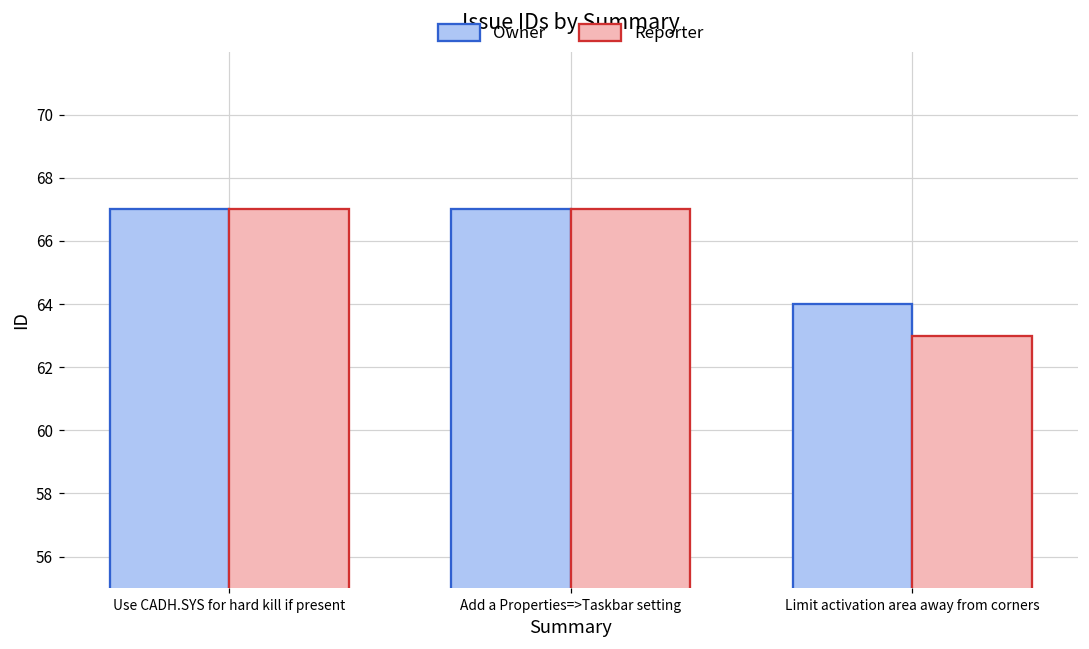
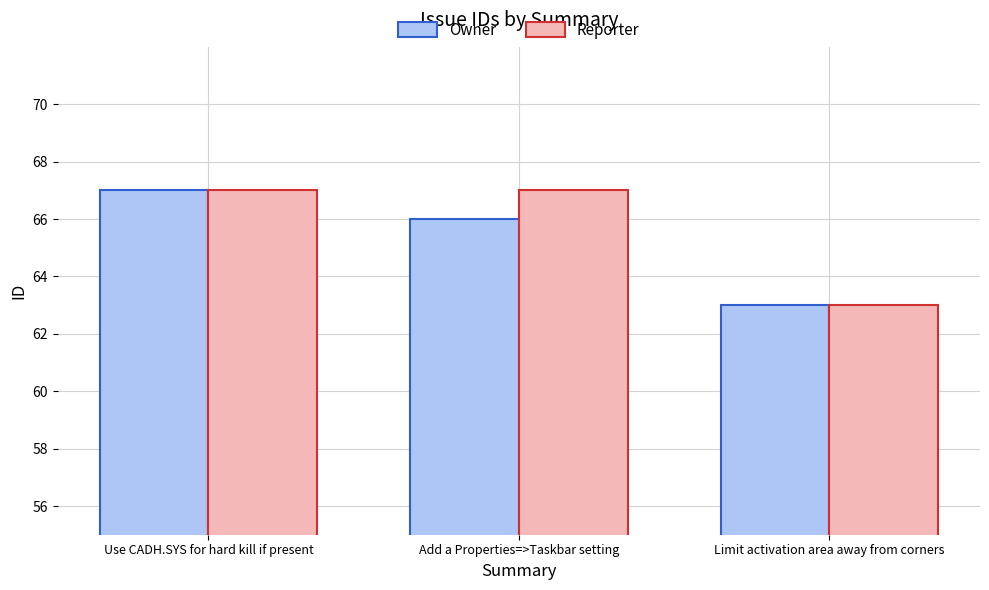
  {
    "Owner": {
      "Use CADH.SYS for hard kill if present": 67,
-     "Add a Properties=>Taskbar setting": 67,
-     "Limit activation area away from corners": 64
+     "Add a Properties=>Taskbar setting": 66,
+     "Limit activation area away from corners": 63
    },
    "Reporter": {
      "Use CADH.SYS for hard kill if present": 67,
      "Add a Properties=>Taskbar setting": 67,
      "Limit activation area away from corners": 63
    }
  }
